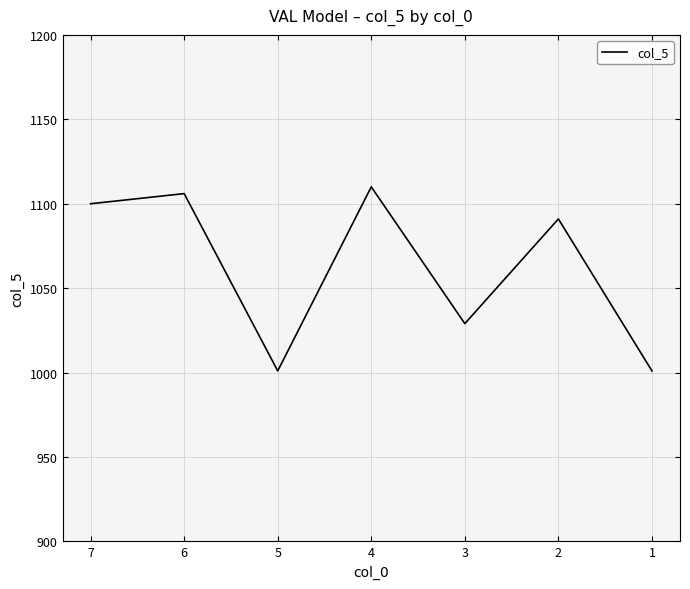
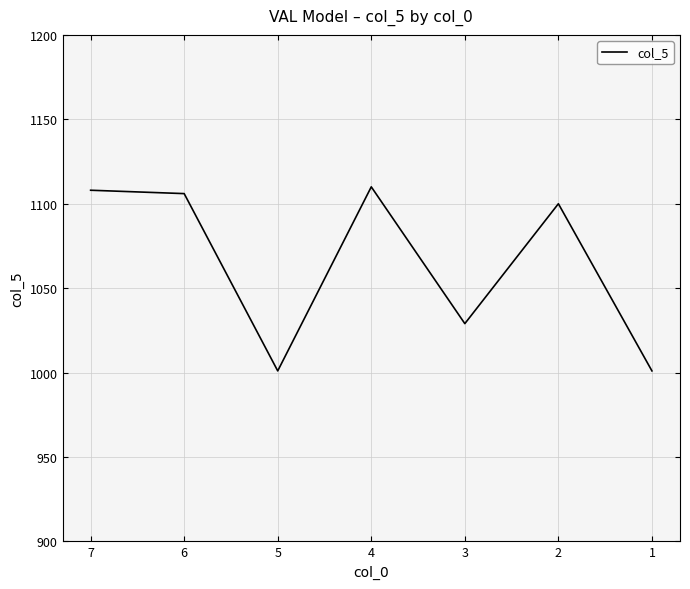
  {
-   "7": 1100,
+   "7": 1108,
    "6": 1106,
    "5": 1001,
    "4": 1110,
    "3": 1029,
-   "2": 1091,
+   "2": 1100,
    "1": 1001
  }
